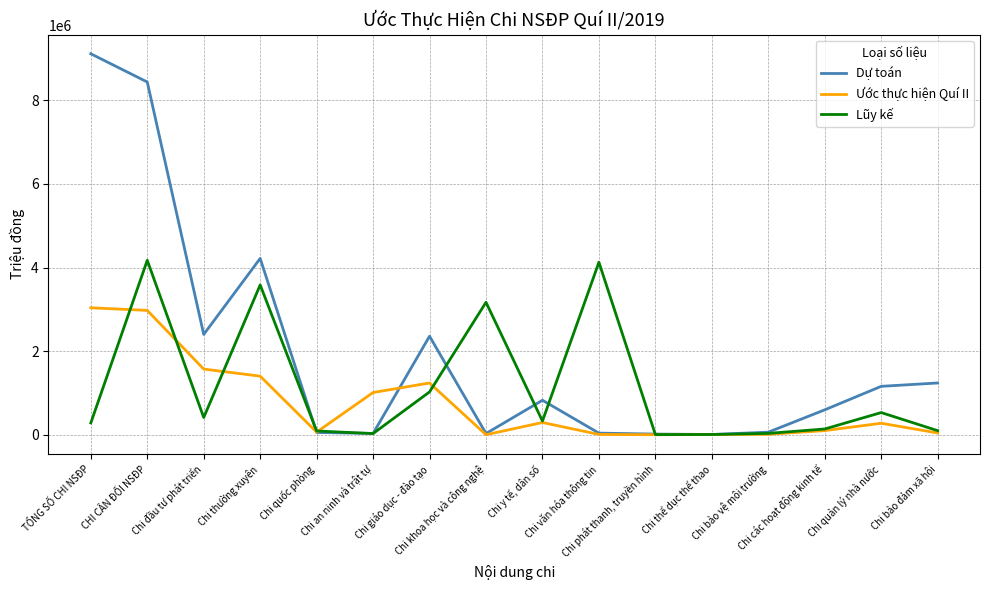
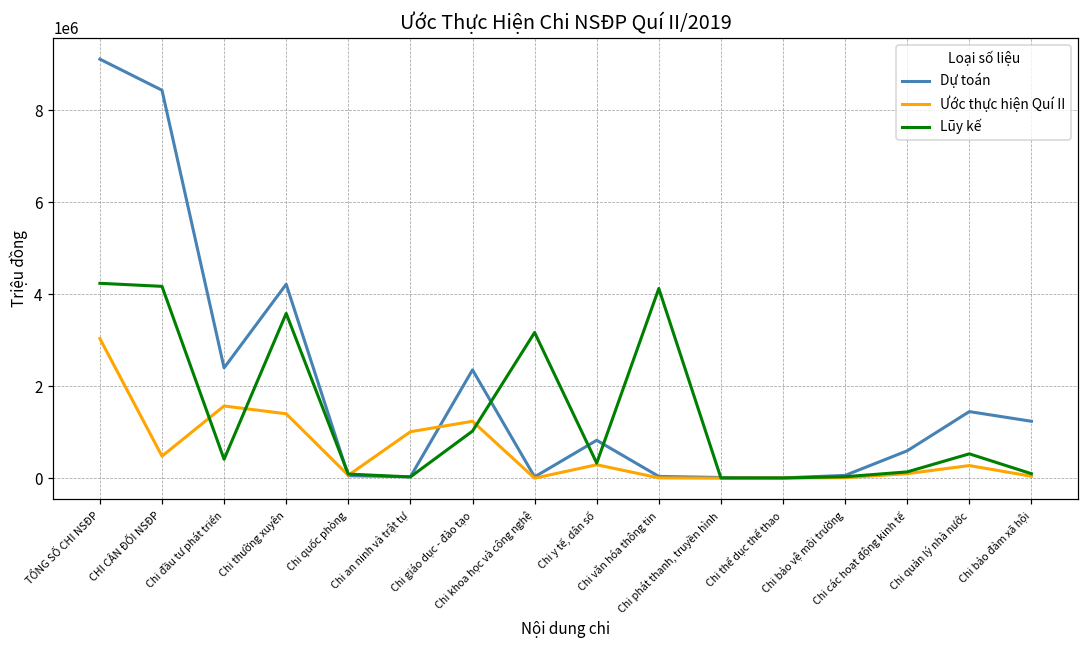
  {
    "Dự toán": {
      "TỔNG SỐ CHI NSĐP": 9100000,
      "CHI CÂN ĐỐI NSĐP": 8400000,
      "Chi đầu tư phát triển": 2400000,
      "Chi thường xuyên": 4200000,
      "Chi giáo dục - đào tạo": 2400000,
      "Chi y tế, dân số": 800000,
      "Chi các hoạt động kinh tế": 600000,
-     "Chi quản lý nhà nước": 1200000,
+     "Chi quản lý nhà nước": 1500000,
      "Chi bảo đảm xã hội": 1200000
    },
    "Ước thực hiện Quí II": {
      "TỔNG SỐ CHI NSĐP": 3000000,
-     "CHI CÂN ĐỐI NSĐP": 3000000,
+     "CHI CÂN ĐỐI NSĐP": 500000,
      "Chi đầu tư phát triển": 1600000,
      "Chi thường xuyên": 1400000,
      "Chi an ninh và trật tự": 1000000,
      "Chi giáo dục - đào tạo": 1200000,
      "Chi quản lý nhà nước": 300000
    },
    "Lũy kế": {
-     "TỔNG SỐ CHI NSĐP": 300000,
+     "TỔNG SỐ CHI NSĐP": 4200000,
      "CHI CÂN ĐỐI NSĐP": 4200000,
      "Chi đầu tư phát triển": 400000,
      "Chi thường xuyên": 3600000,
      "Chi giáo dục - đào tạo": 1000000,
      "Chi khoa học và công nghệ": 3200000,
      "Chi văn hóa thông tin": 4100000,
      "Chi quản lý nhà nước": 500000
    }
  }
